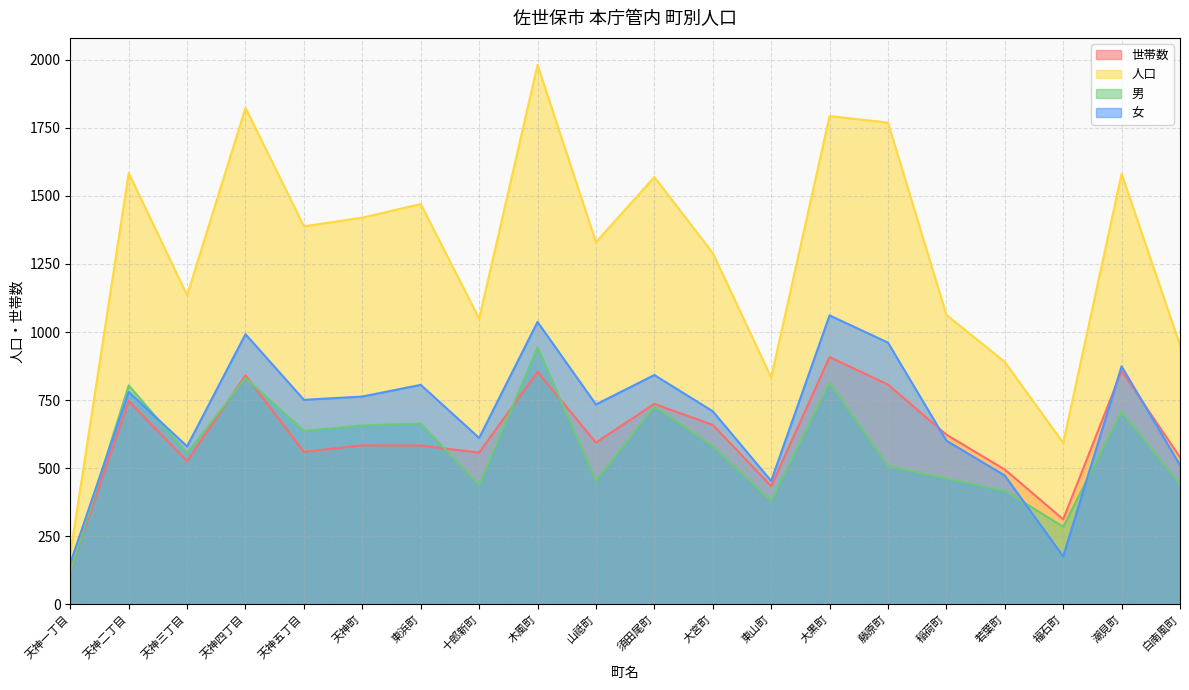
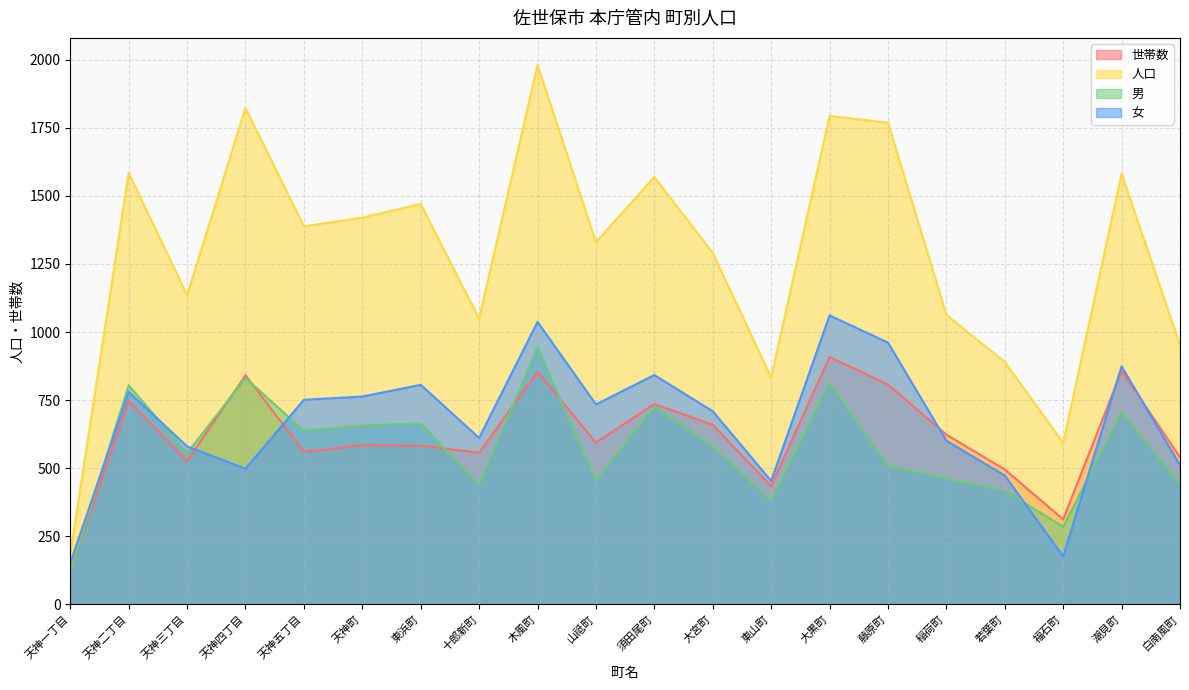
  {
    "世帯数": {
      "天神二丁目": 750,
      "天神三丁目": 530,
      "天神四丁目": 840,
      "天神五丁目": 560,
      "天神町": 580,
      "東浜町": 580,
      "十郎新町": 560,
      "木風町": 850,
      "山祗町": 590,
      "大宮町": 660,
      "東山町": 430,
      "大黒町": 910,
      "藤原町": 810,
      "稲荷町": 620,
      "若葉町": 500,
      "福石町": 310,
      "潮見町": 860,
      "白南風町": 540
    },
    "人口": {
      "天神一丁目": 190,
      "天神二丁目": 1580,
      "天神三丁目": 1140,
      "天神四丁目": 1820,
      "天神五丁目": 1390,
      "天神町": 1420,
      "東浜町": 1470,
      "十郎新町": 1050,
      "木風町": 1980,
      "山祗町": 1330,
      "須田尾町": 1570,
      "大宮町": 1290,
      "東山町": 830,
      "大黒町": 1790,
      "藤原町": 1770,
      "稲荷町": 1060,
      "若葉町": 890,
      "福石町": 590,
      "潮見町": 1580,
      "白南風町": 950
    },
    "男": {
      "天神二丁目": 800,
      "天神三丁目": 560,
      "天神四丁目": 830,
      "天神五丁目": 640,
      "天神町": 660,
      "東浜町": 660,
      "十郎新町": 440,
      "木風町": 940,
      "山祗町": 450,
      "大宮町": 580,
      "東山町": 380,
      "大黒町": 810,
      "藤原町": 510,
      "稲荷町": 460,
      "若葉町": 420,
      "福石町": 290,
      "潮見町": 710,
      "白南風町": 440
    },
    "女": {
      "天神一丁目": 150,
      "天神二丁目": 780,
      "天神三丁目": 580,
-     "天神四丁目": 990,
+     "天神四丁目": 500,
      "天神五丁目": 750,
      "天神町": 760,
      "東浜町": 810,
      "十郎新町": 610,
      "木風町": 1040,
      "山祗町": 730,
      "須田尾町": 840,
      "大宮町": 710,
      "東山町": 450,
      "大黒町": 1060,
      "藤原町": 960,
      "稲荷町": 600,
      "若葉町": 470,
      "福石町": 180,
      "潮見町": 870,
      "白南風町": 510
    }
  }
